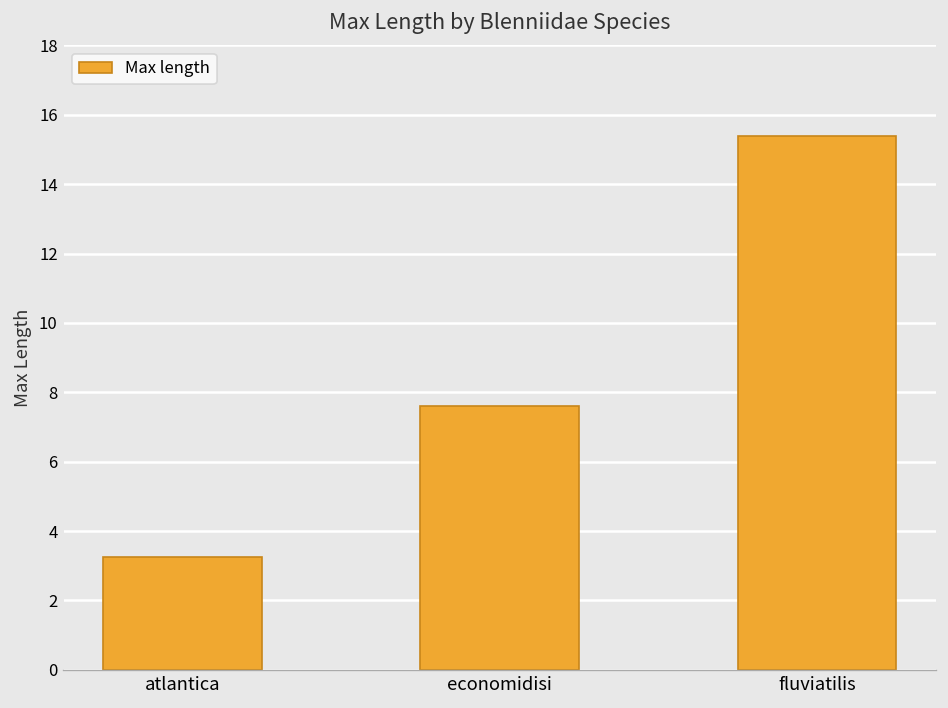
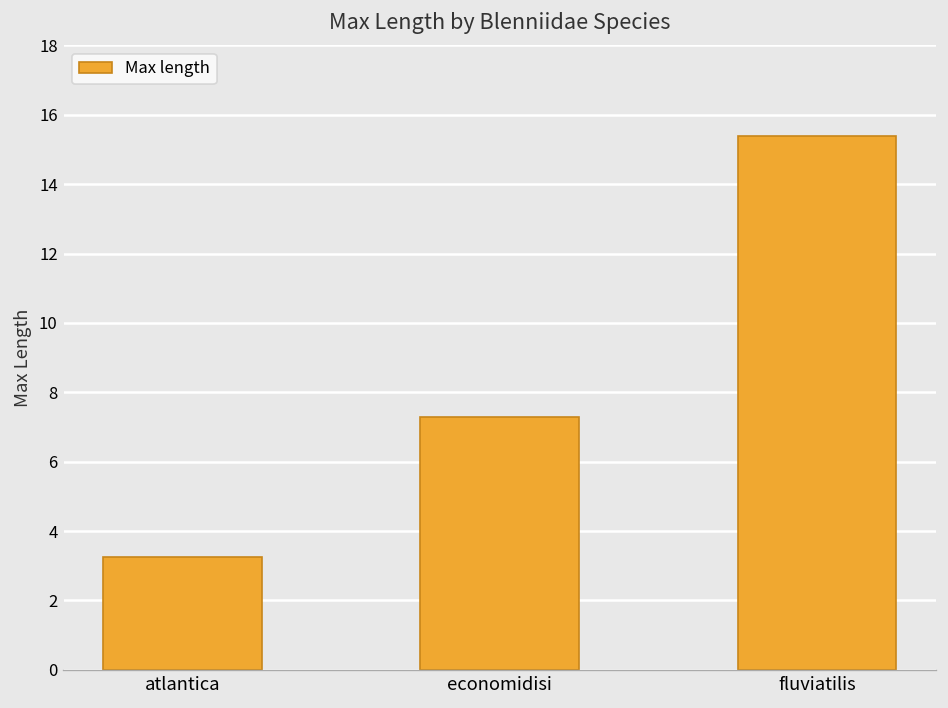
  {
    "atlantica": 3.3,
-   "economidisi": 7.6,
+   "economidisi": 7.3,
    "fluviatilis": 15.4
  }
